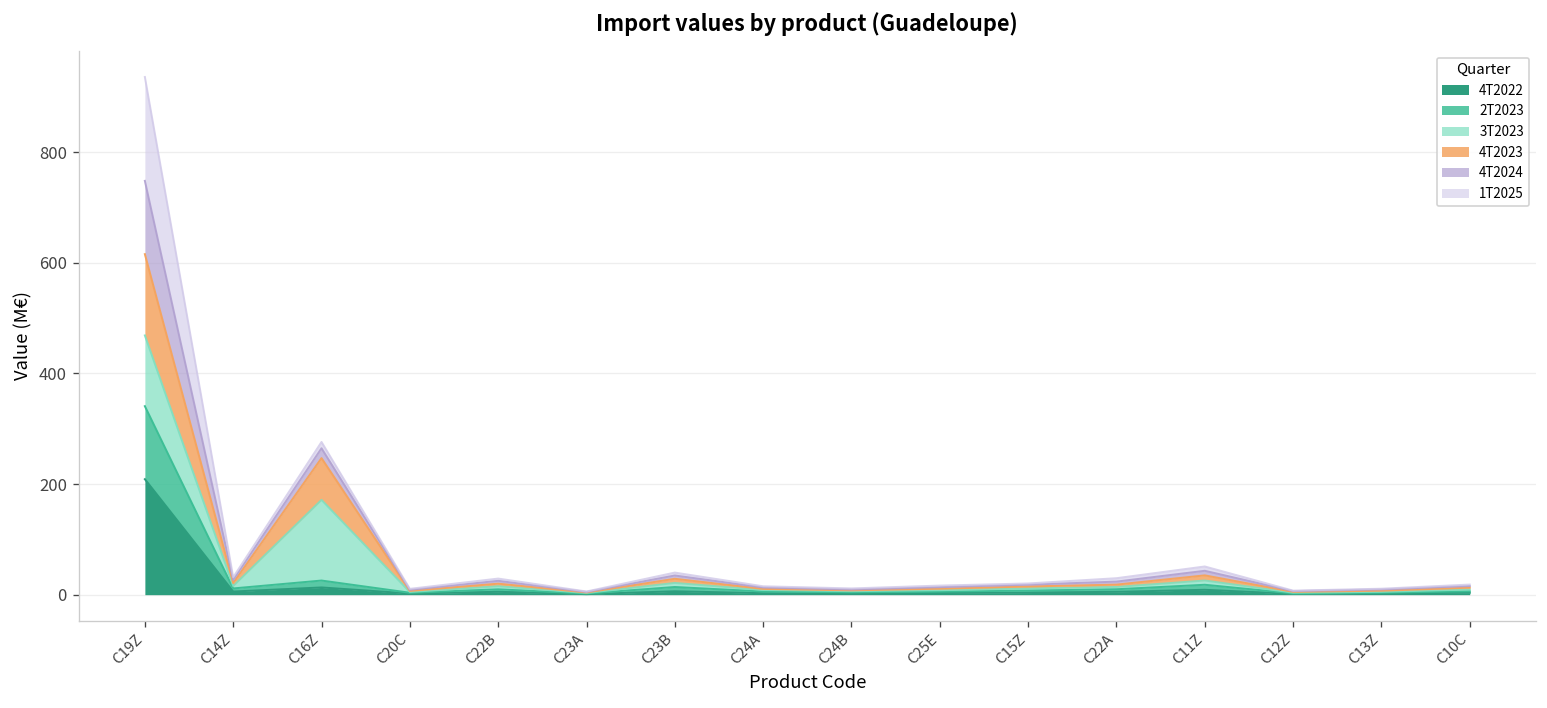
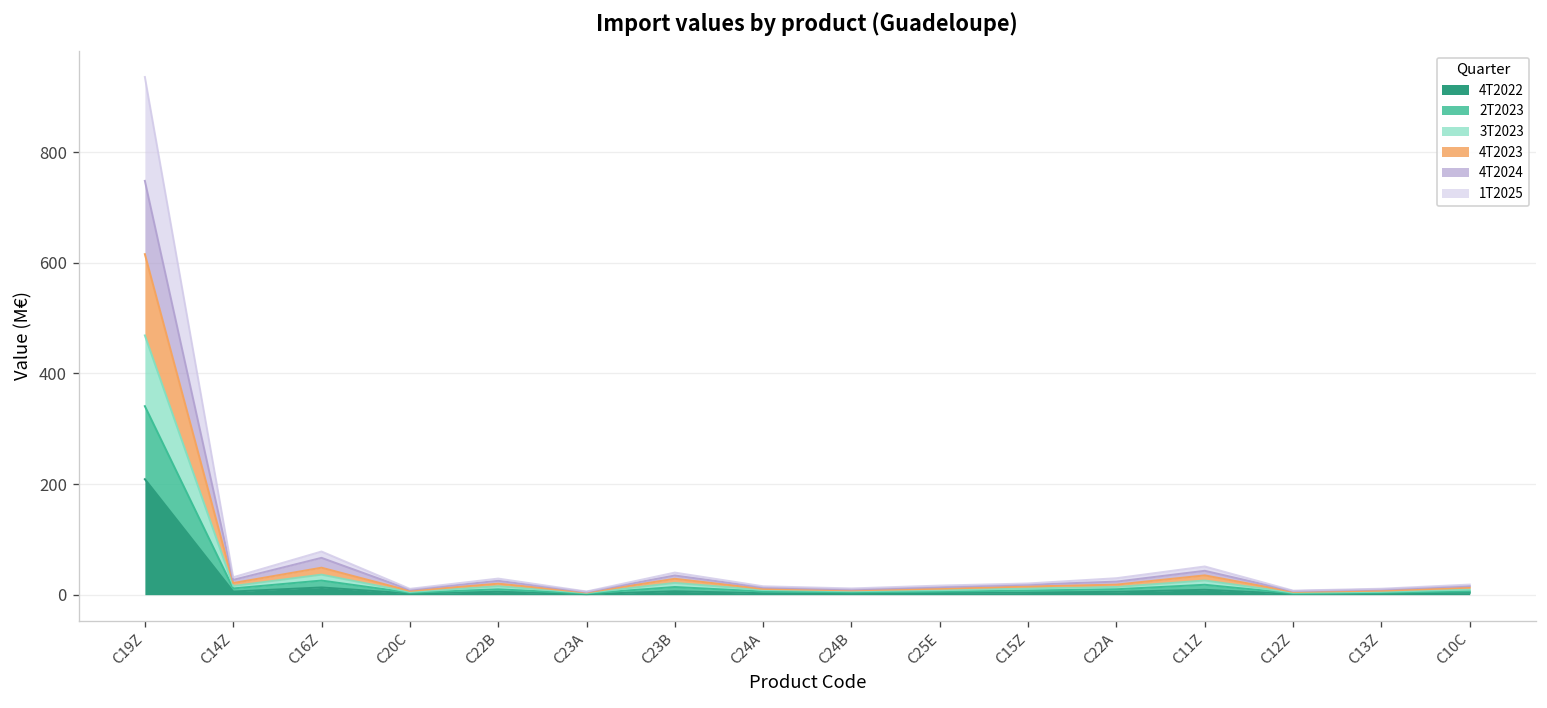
  {
    "3T2023": {
      "C19Z": 130,
-     "C16Z": 150,
+     "C16Z": 10,
      "C23B": 10,
      "C11Z": 10
    },
    "4T2023": {
      "C19Z": 150,
-     "C16Z": 80,
+     "C16Z": 10,
      "C23B": 10,
      "C11Z": 10
    }
  }
